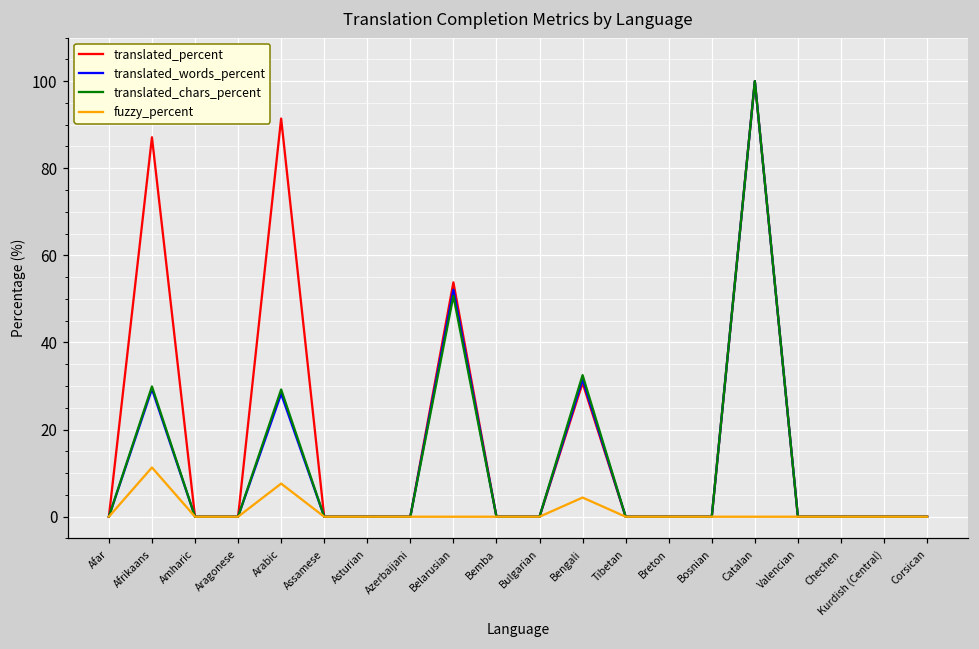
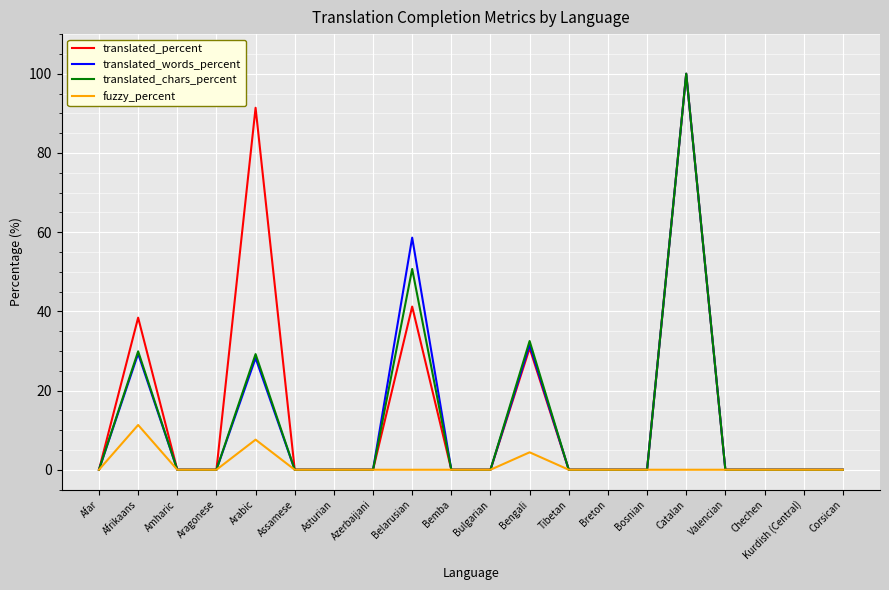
  {
    "translated_percent": {
-     "Afrikaans": 87,
+     "Afrikaans": 38,
      "Arabic": 91,
-     "Belarusian": 54,
+     "Belarusian": 41,
      "Bengali": 31
    },
    "translated_words_percent": {
      "Arabic": 28,
-     "Belarusian": 52,
+     "Belarusian": 59,
      "Bengali": 32
    },
    "translated_chars_percent": {
      "Arabic": 29,
      "Belarusian": 51,
      "Bengali": 33
    },
    "fuzzy_percent": {
      "Afrikaans": 11,
      "Arabic": 8,
      "Belarusian": 0,
      "Bengali": 4,
      "Catalan": 0
    }
  }
